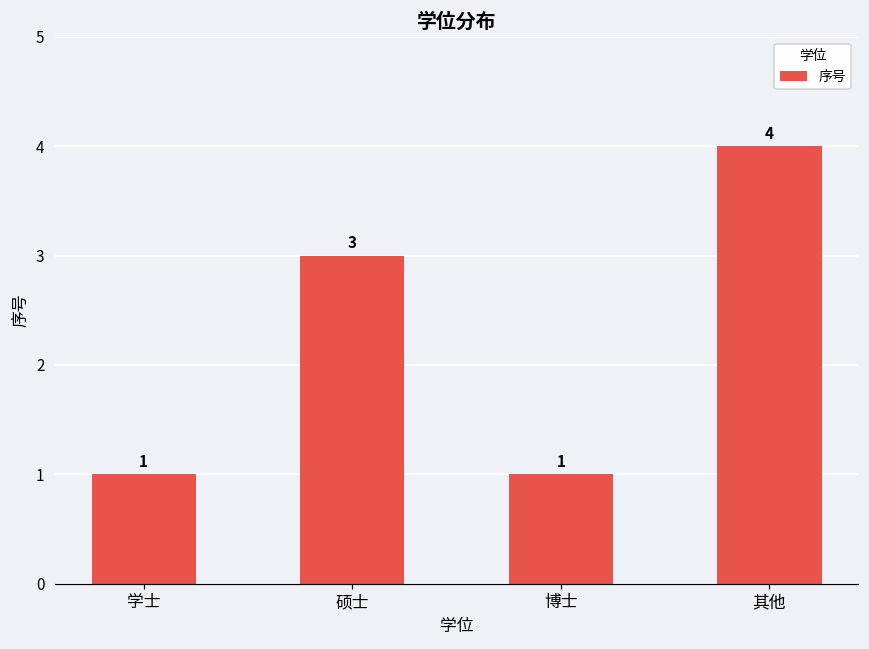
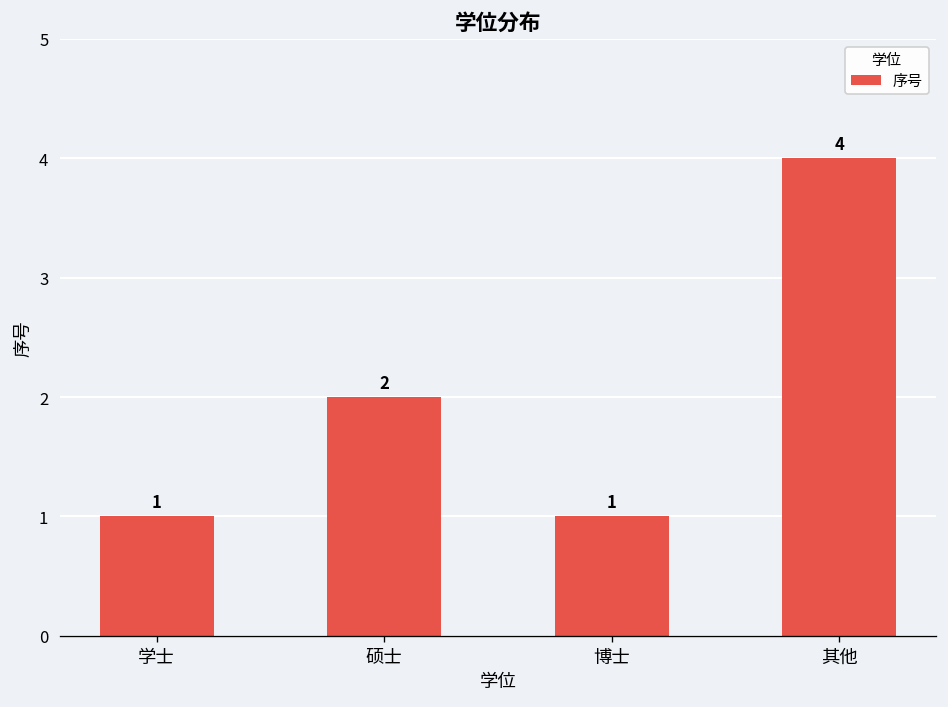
  {
    "学士": 1,
-   "硕士": 3,
+   "硕士": 2,
    "博士": 1,
    "其他": 4
  }
